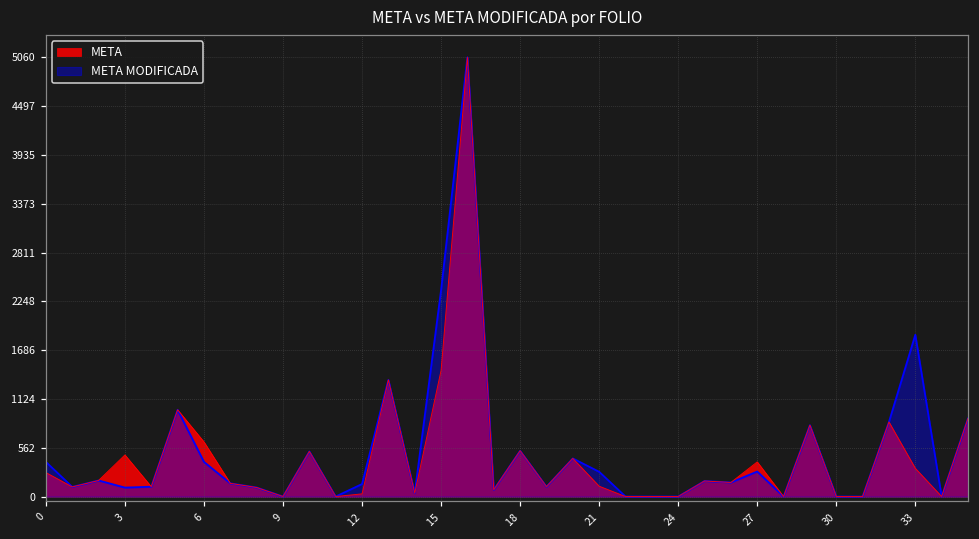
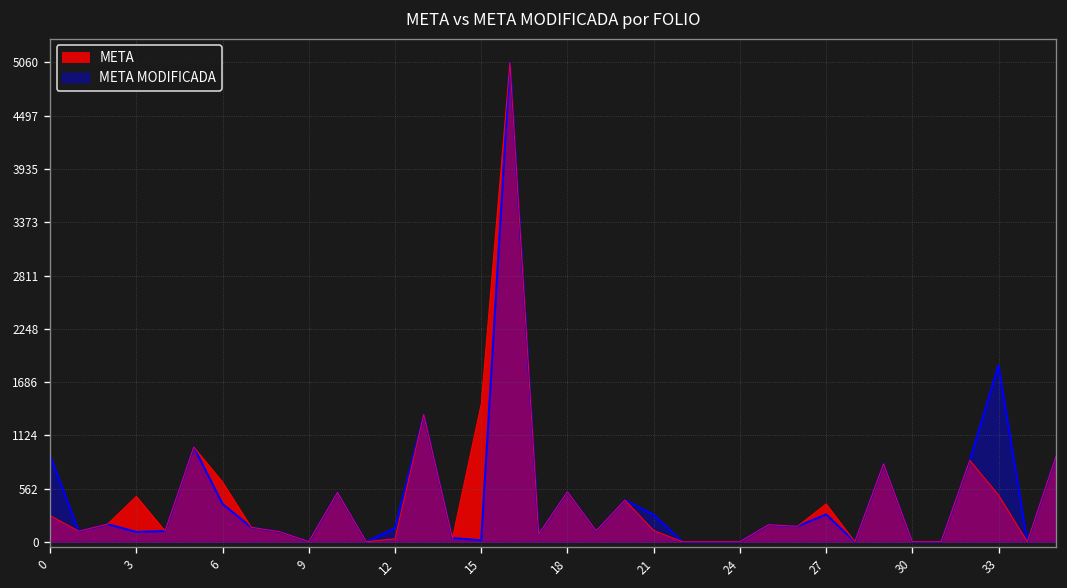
  {
    "META": {
      "0": 300,
      "3": 500,
      "6": 600,
      "12": 0,
      "15": 1500,
      "21": 100,
      "27": 400,
-     "33": 300
+     "33": 500
    },
    "META MODIFICADA": {
-     "0": 400,
+     "0": 900,
      "3": 100,
      "6": 400,
      "12": 100,
-     "15": 2400,
+     "15": 0,
      "21": 300,
      "27": 300,
      "33": 1900
    }
  }
